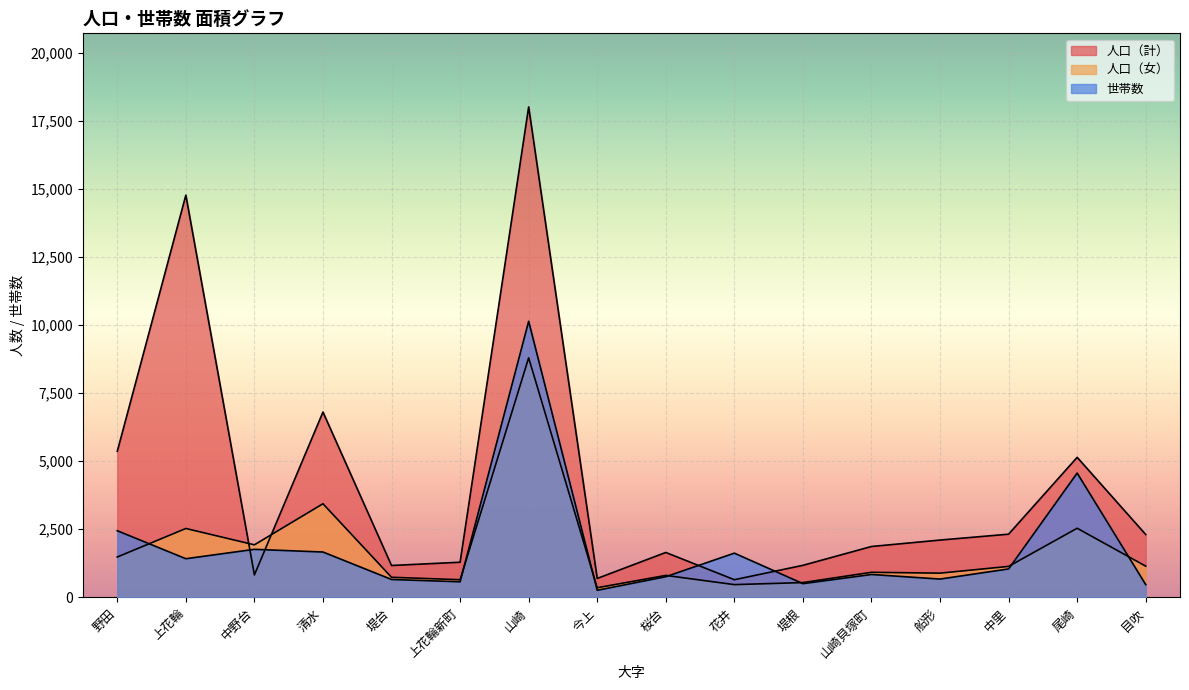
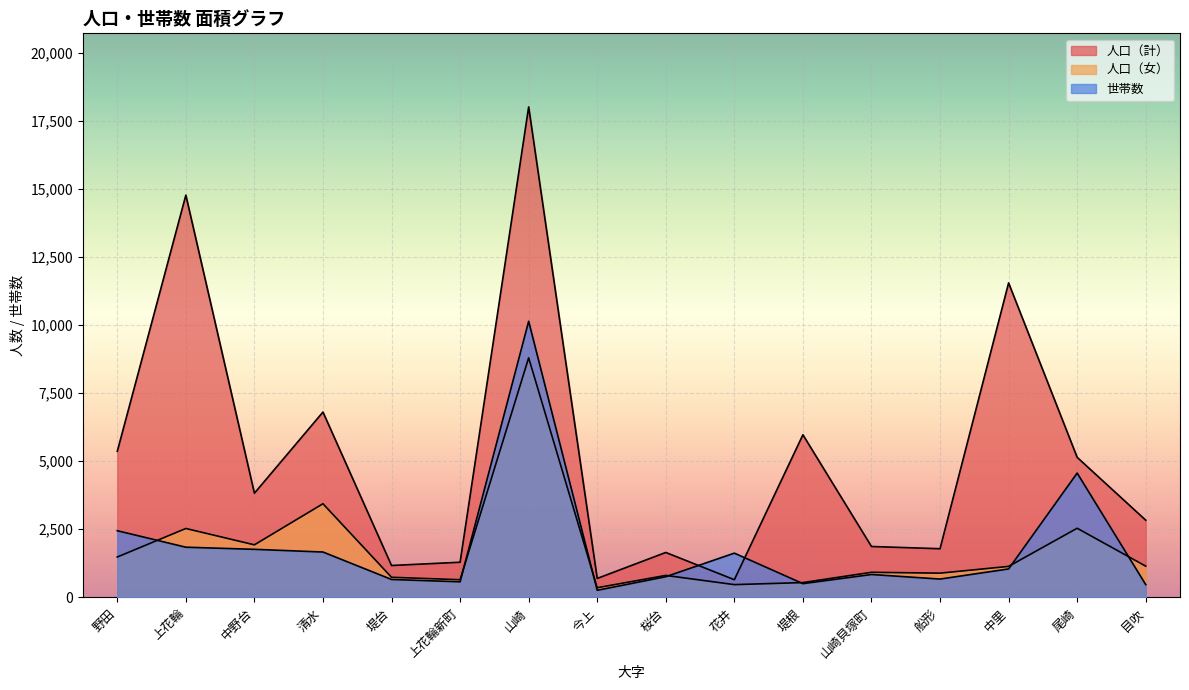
  {
    "人口（計）": {
      "野田": "5,400",
      "上花輪": "14,800",
-     "中野台": "800",
+     "中野台": "3,800",
      "清水": "6,800",
      "堤台": "1,200",
      "上花輪新町": "1,300",
      "山崎": "18,000",
      "今上": "700",
      "桜台": "1,600",
      "花井": "600",
-     "堤根": "1,200",
+     "堤根": "6,000",
      "山崎貝塚町": "1,900",
-     "船形": "2,100",
-     "中里": "2,300",
+     "船形": "1,800",
+     "中里": "11,500",
      "尾崎": "5,100",
-     "目吹": "2,300"
+     "目吹": "2,800"
    },
    "人口（女）": {
      "野田": "1,500",
      "上花輪": "2,500",
      "中野台": "1,900",
      "清水": "3,400",
      "山崎": "8,800",
      "今上": "400",
      "花井": "500",
      "船形": "900",
      "尾崎": "2,500",
      "目吹": "1,100"
    },
    "世帯数": {
      "野田": "2,400",
-     "上花輪": "1,400",
+     "上花輪": "1,800",
      "中野台": "1,800",
      "清水": "1,700",
      "山崎": "10,100",
      "今上": "300",
      "花井": "1,600",
      "船形": "700",
      "尾崎": "4,600",
      "目吹": "500"
    }
  }
